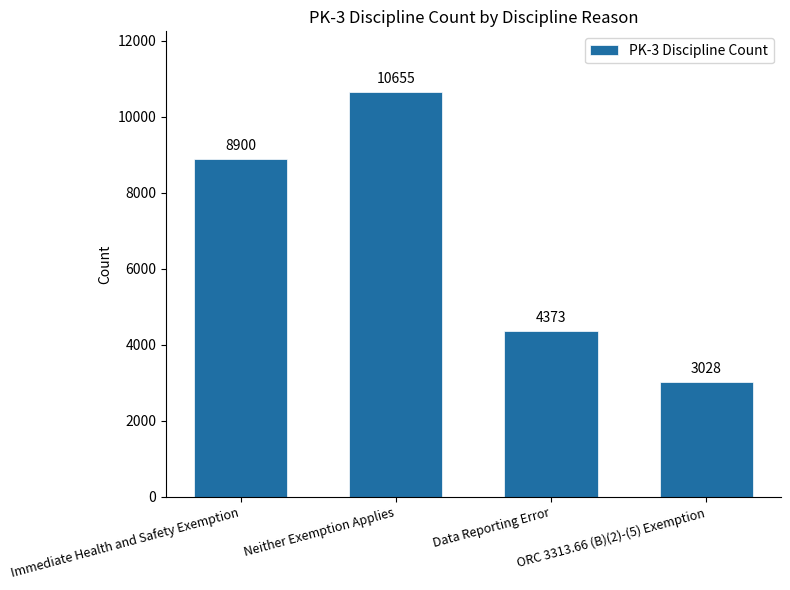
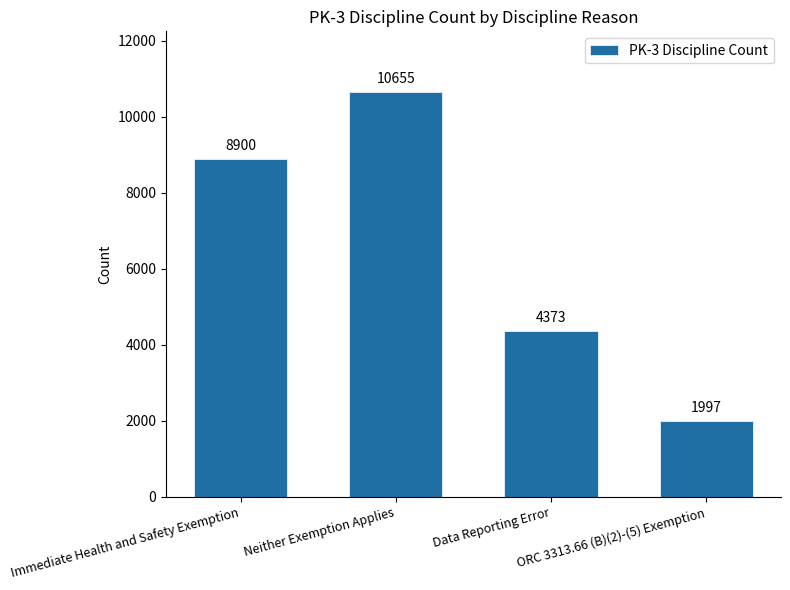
  {
    "Immediate Health and Safety Exemption": 8900,
    "Neither Exemption Applies": 10655,
    "Data Reporting Error": 4373,
-   "ORC 3313.66 (B)(2)-(5) Exemption": 3028
+   "ORC 3313.66 (B)(2)-(5) Exemption": 1997
  }
